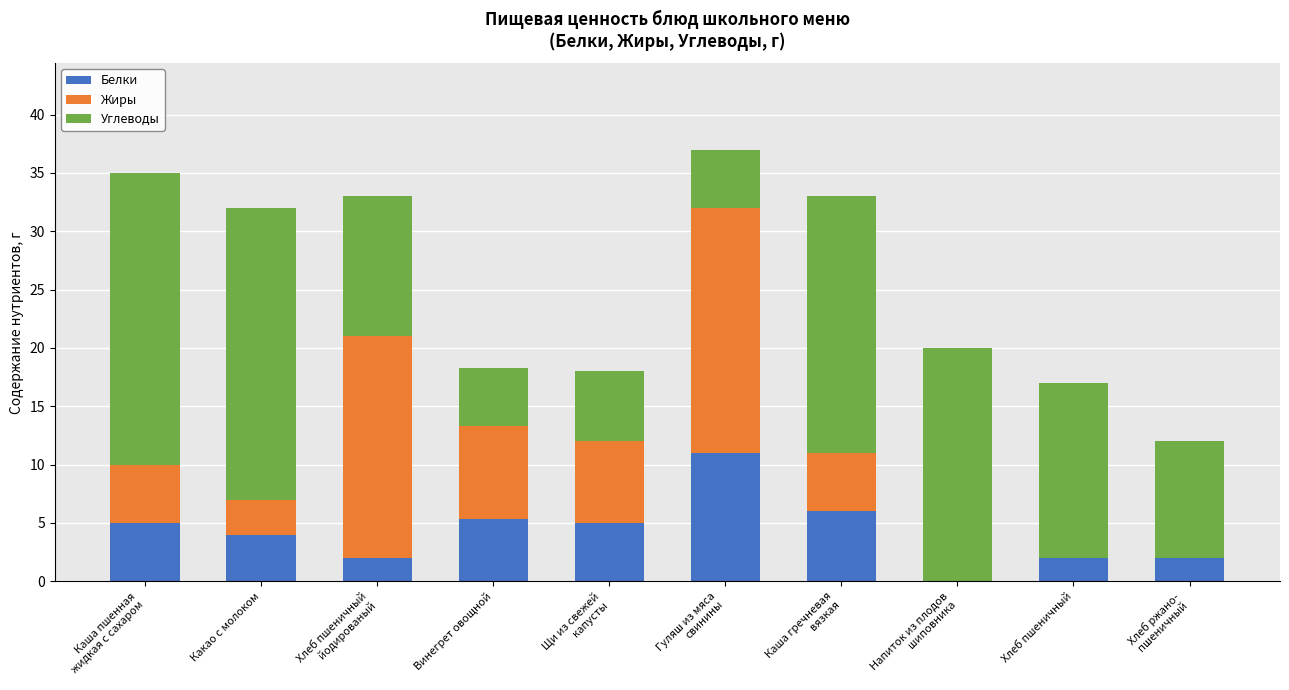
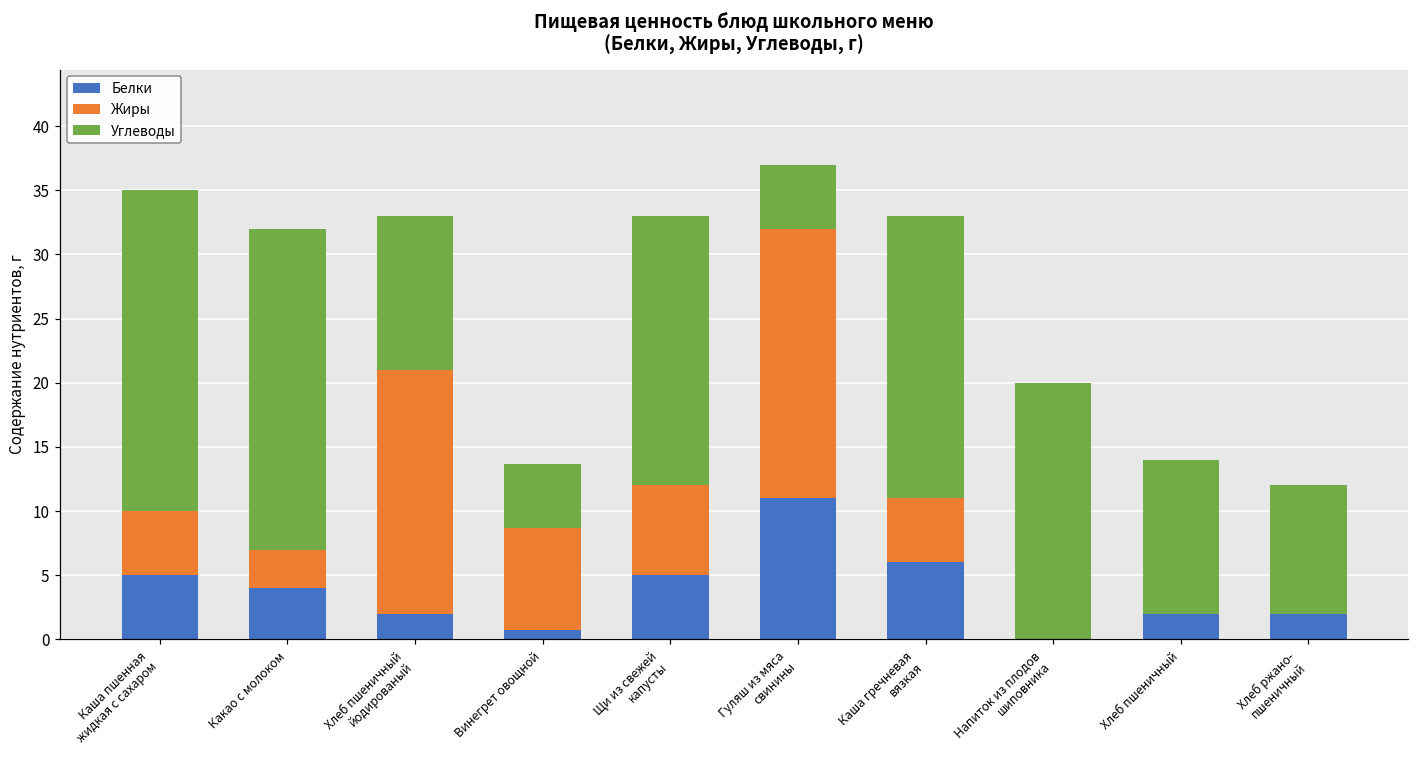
  {
    "Белки": {
      "Каша пшенная жидкая с сахаром": 5.0,
      "Какао с молоком": 4.0,
      "Хлеб пшеничный йодированый": 2.0,
-     "Винегрет овощной": 5.3,
+     "Винегрет овощной": 0.7,
      "Щи из свежей капусты": 5.0,
      "Гуляш из мяса свинины": 11.0,
      "Каша гречневая вязкая": 6.0,
      "Напиток из плодов шиповника": 0.0,
      "Хлеб пшеничный": 2.0,
      "Хлеб ржано- пшеничный": 2.0
    },
    "Жиры": {
      "Каша пшенная жидкая с сахаром": 5.0,
      "Какао с молоком": 3.0,
      "Хлеб пшеничный йодированый": 19.0,
      "Винегрет овощной": 8.0,
      "Щи из свежей капусты": 7.0,
      "Гуляш из мяса свинины": 21.0,
      "Каша гречневая вязкая": 5.0,
      "Напиток из плодов шиповника": 0.0,
      "Хлеб пшеничный": 0.0,
      "Хлеб ржано- пшеничный": 0.0
    },
    "Углеводы": {
      "Каша пшенная жидкая с сахаром": 25,
      "Какао с молоком": 25,
      "Хлеб пшеничный йодированый": 12,
      "Винегрет овощной": 5,
-     "Щи из свежей капусты": 6,
+     "Щи из свежей капусты": 21,
      "Гуляш из мяса свинины": 5,
      "Каша гречневая вязкая": 22,
      "Напиток из плодов шиповника": 20,
-     "Хлеб пшеничный": 15,
+     "Хлеб пшеничный": 12,
      "Хлеб ржано- пшеничный": 10
    }
  }
